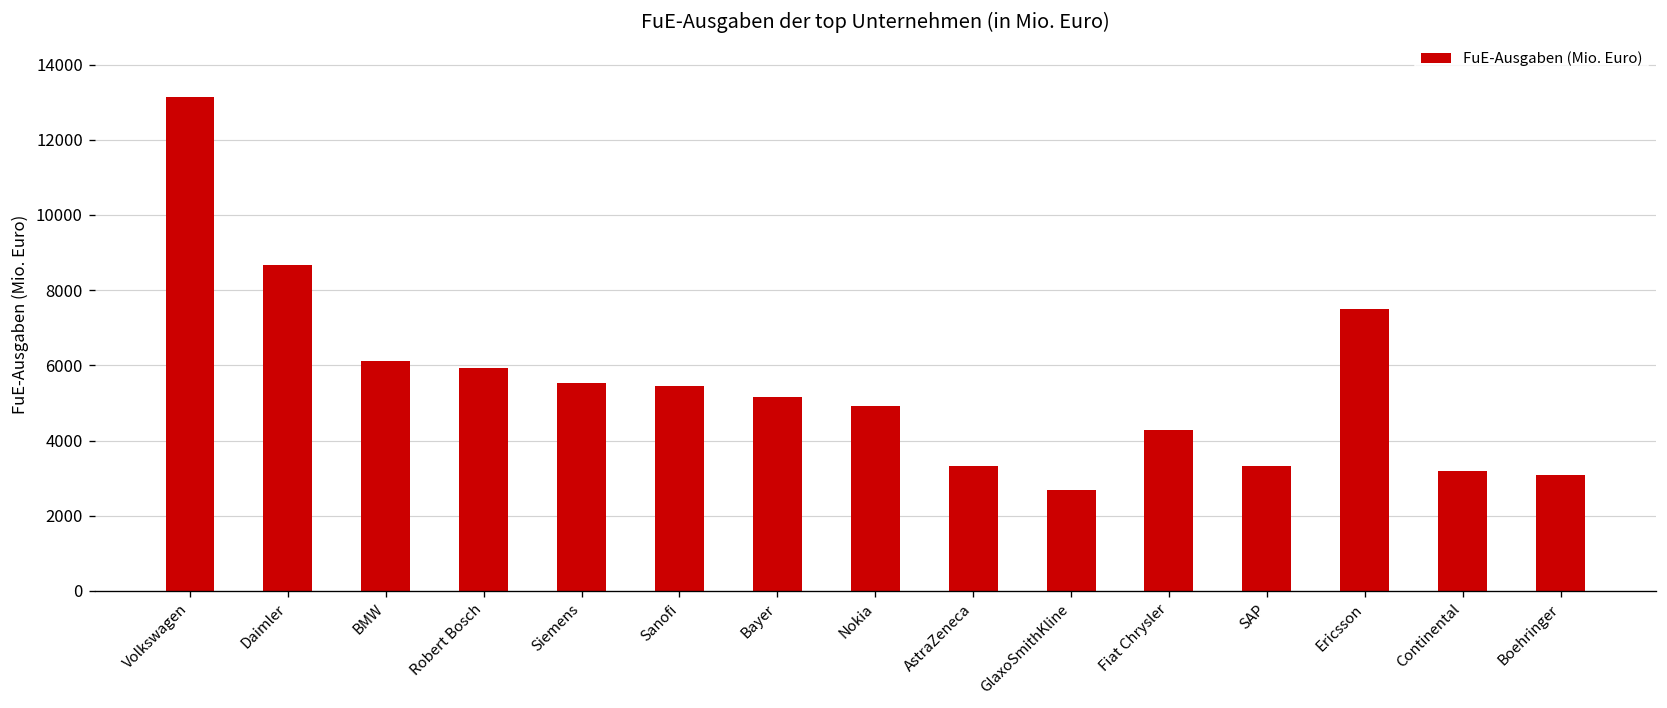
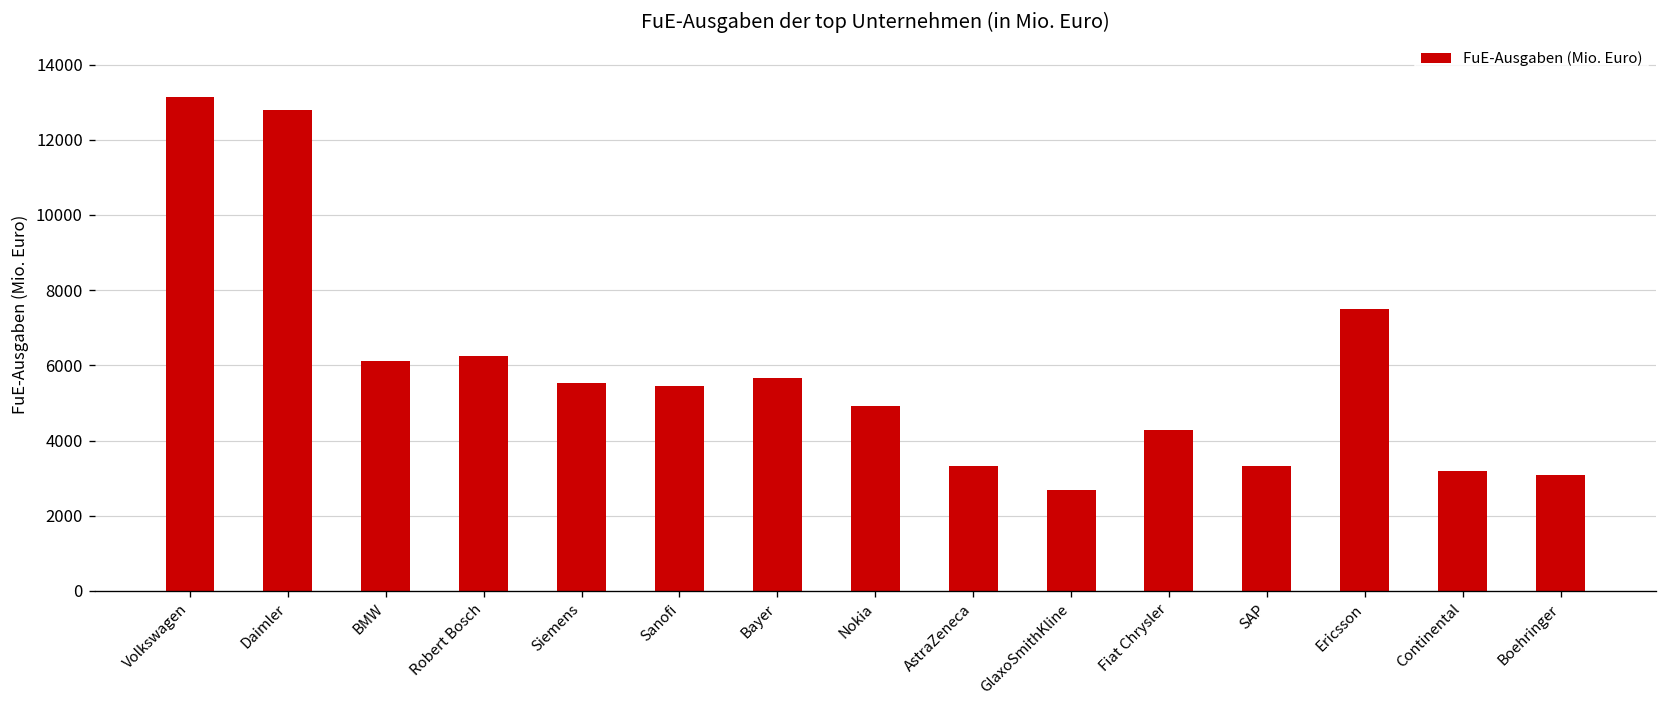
  {
    "Volkswagen": 13100,
-   "Daimler": 8700,
+   "Daimler": 12800,
    "BMW": 6100,
-   "Robert Bosch": 5900,
+   "Robert Bosch": 6300,
    "Siemens": 5500,
    "Sanofi": 5500,
-   "Bayer": 5200,
+   "Bayer": 5700,
    "Nokia": 4900,
    "AstraZeneca": 3300,
    "GlaxoSmithKline": 2700,
    "Fiat Chrysler": 4300,
    "SAP": 3300,
    "Ericsson": 7500,
    "Continental": 3200,
    "Boehringer": 3100
  }
